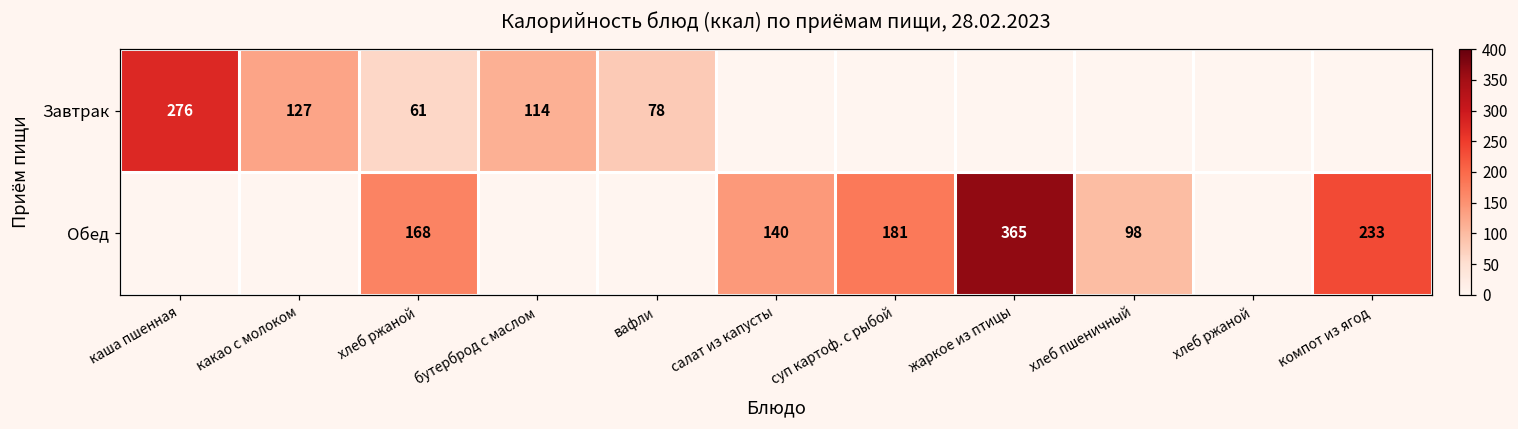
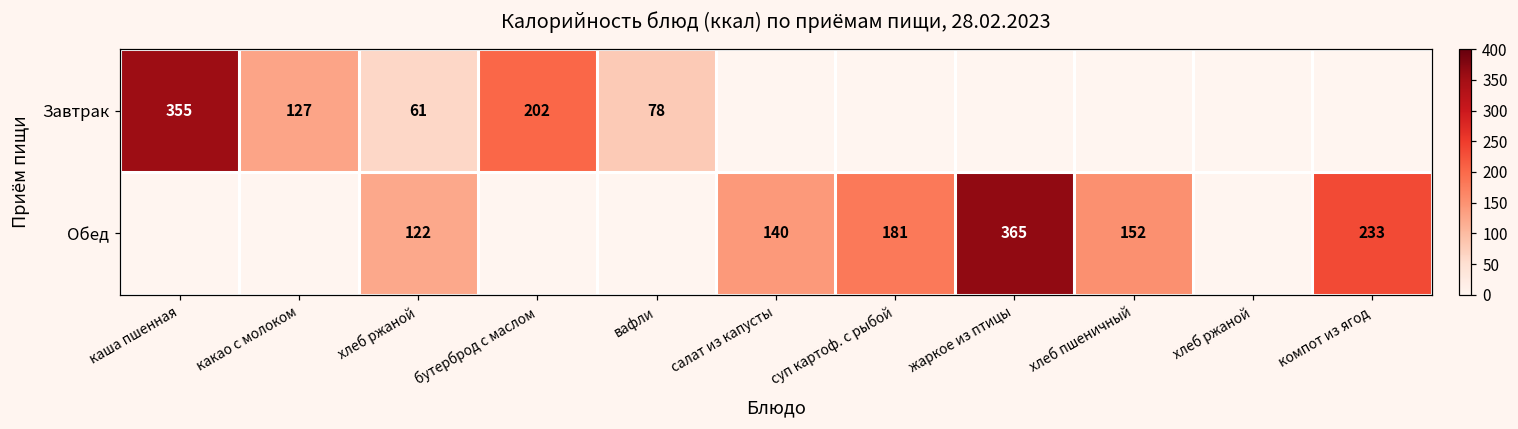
  {
    "Завтрак": {
-     "каша пшенная": 276,
+     "каша пшенная": 355,
      "какао с молоком": 127,
      "хлеб ржаной": 61,
-     "бутерброд с маслом": 114,
+     "бутерброд с маслом": 202,
      "вафли": 78
    },
    "Обед": {
-     "хлеб ржаной": 168,
+     "хлеб ржаной": 122,
      "салат из капусты": 140,
      "суп картоф. с рыбой": 181,
      "жаркое из птицы": 365,
-     "хлеб пшеничный": 98,
+     "хлеб пшеничный": 152,
      "компот из ягод": 233
    }
  }
